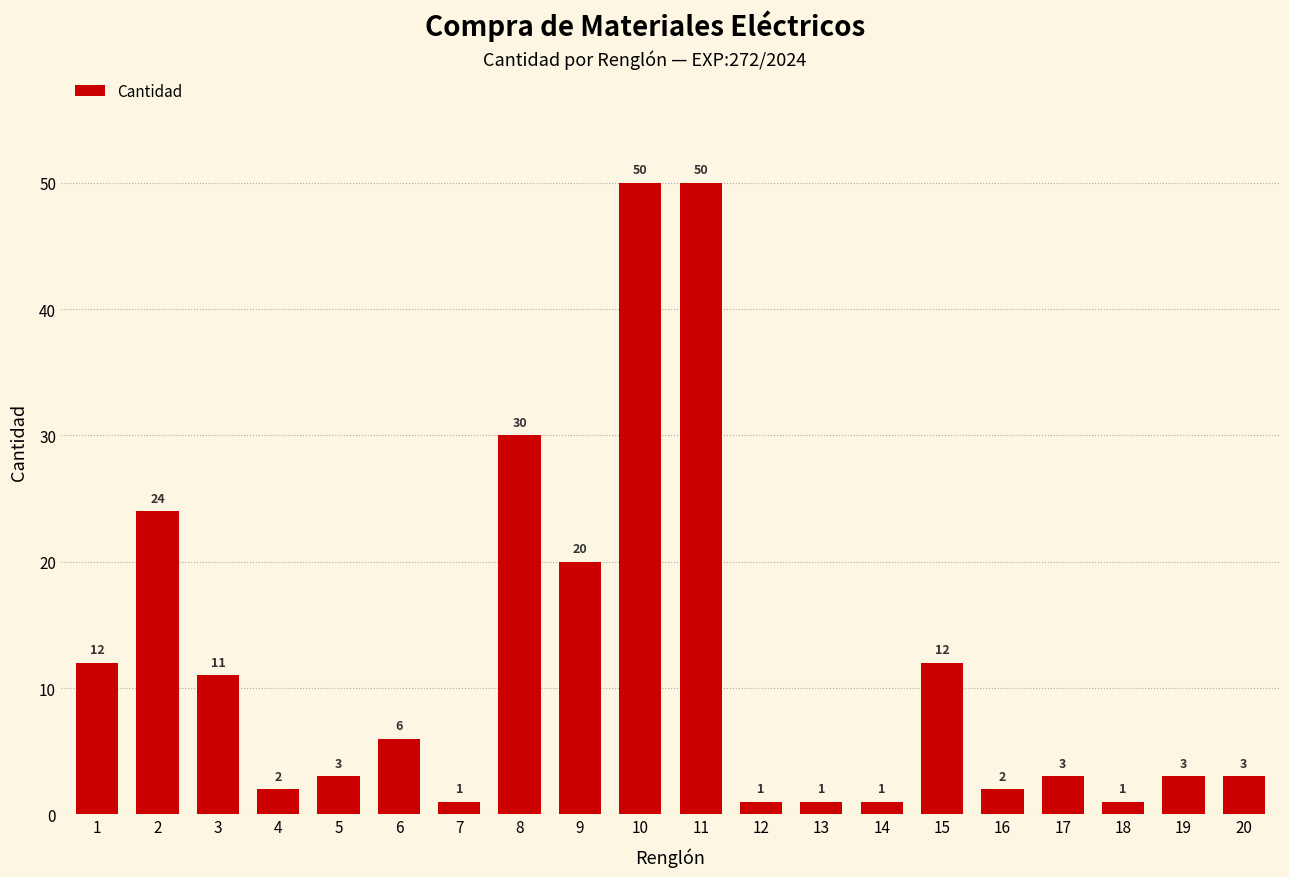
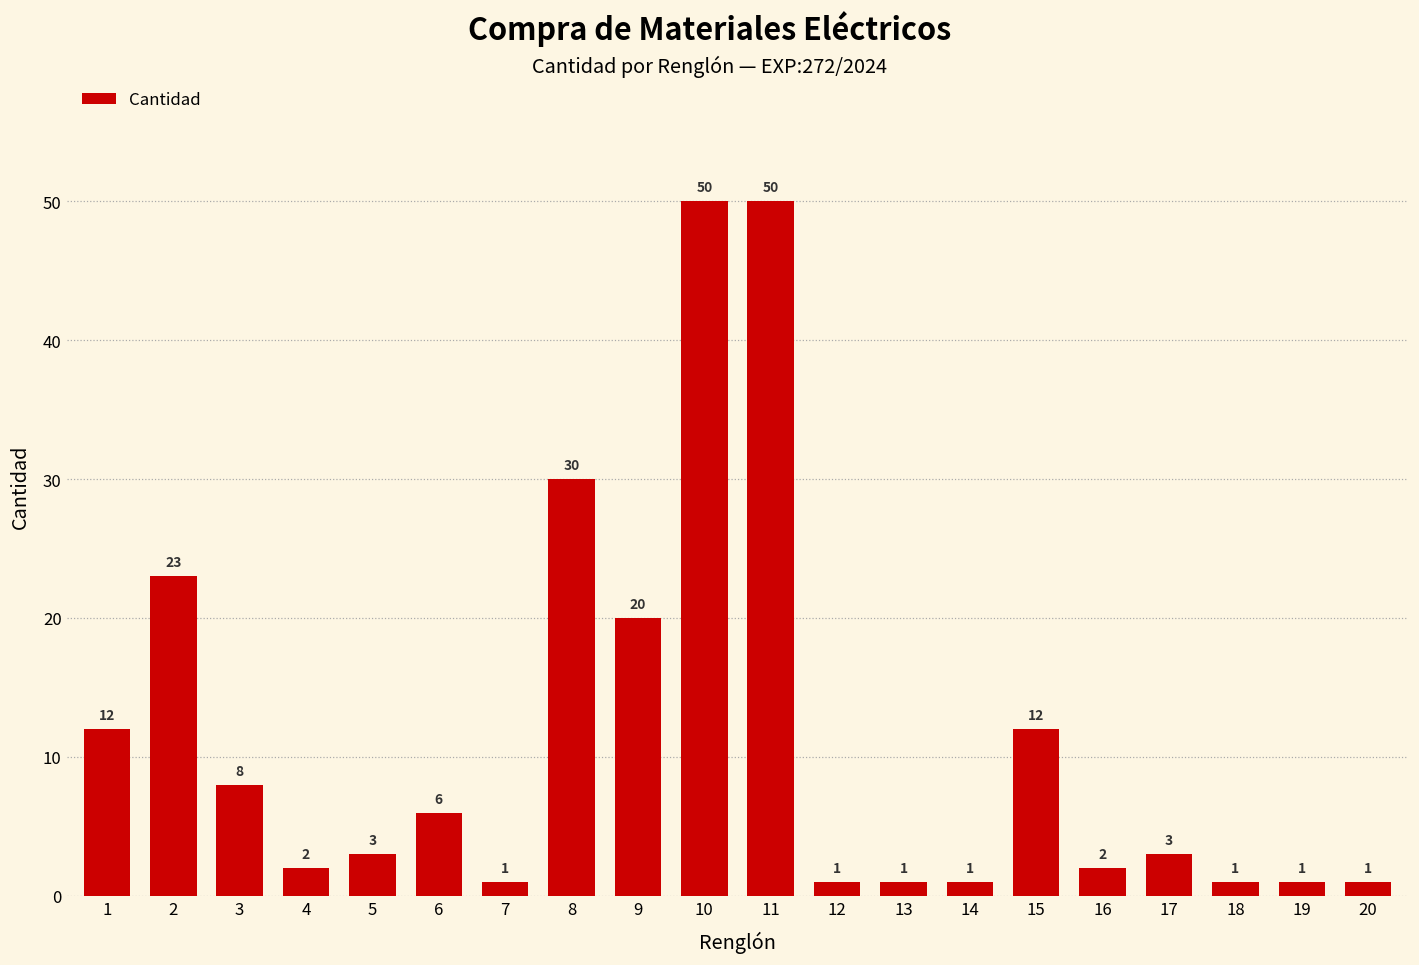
  {
    "1": 12,
-   "2": 24,
-   "3": 11,
+   "2": 23,
+   "3": 8,
    "4": 2,
    "5": 3,
    "6": 6,
    "7": 1,
    "8": 30,
    "9": 20,
    "10": 50,
    "11": 50,
    "12": 1,
    "13": 1,
    "14": 1,
    "15": 12,
    "16": 2,
    "17": 3,
    "18": 1,
-   "19": 3,
-   "20": 3
+   "19": 1,
+   "20": 1
  }
